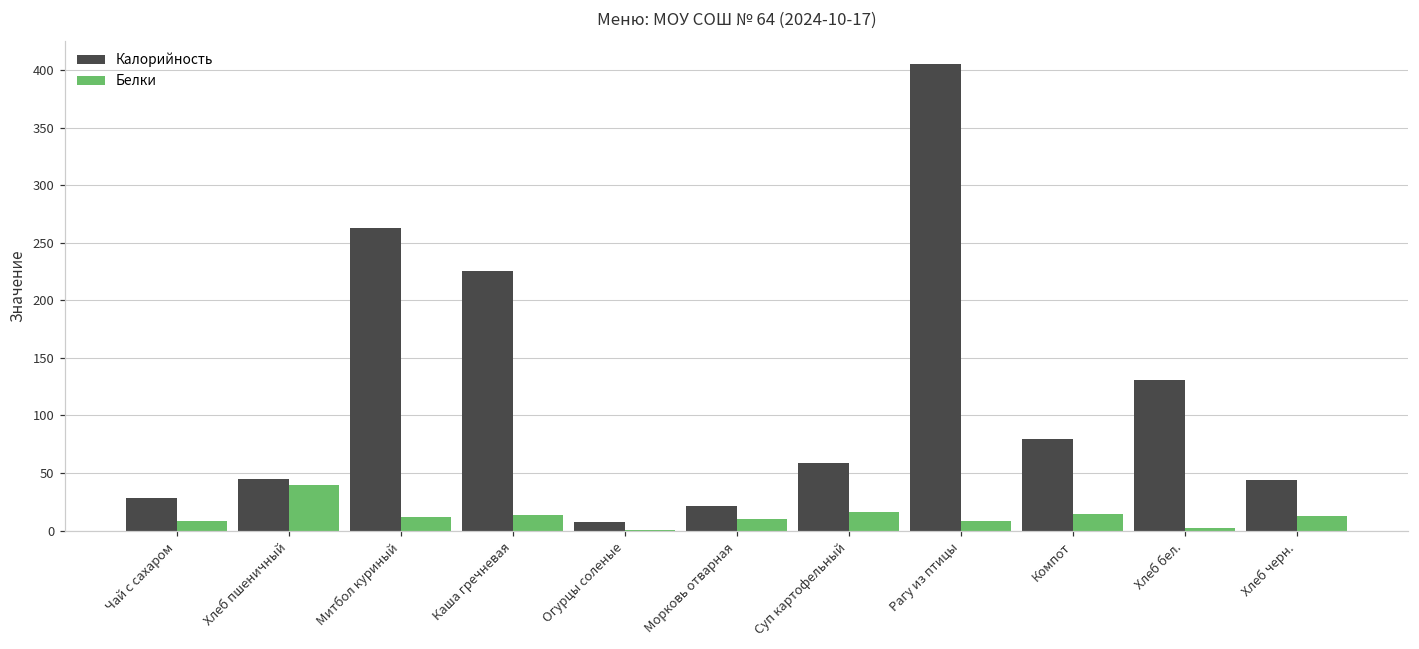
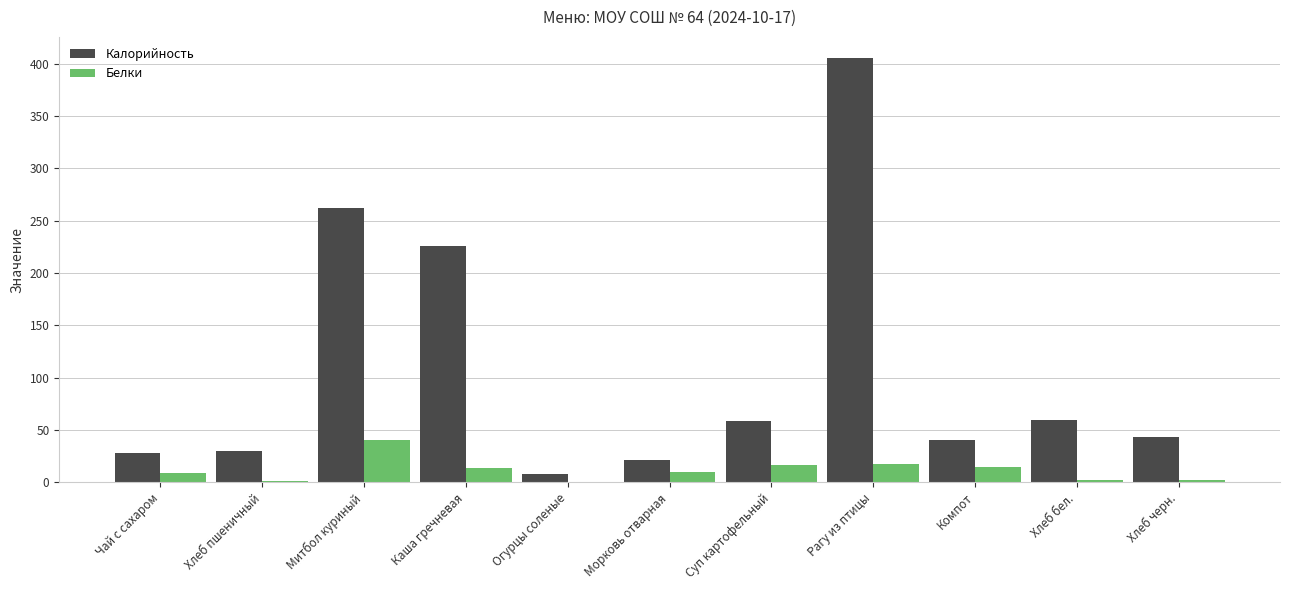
  {
    "Калорийность": {
      "Чай с сахаром": 28,
-     "Хлеб пшеничный": 44,
+     "Хлеб пшеничный": 30,
      "Митбол куриный": 263,
      "Каша гречневая": 226,
      "Огурцы соленые": 8,
      "Морковь отварная": 21,
      "Суп картофельный": 58,
      "Рагу из птицы": 405,
-     "Компот": 80,
-     "Хлеб бел.": 131,
+     "Компот": 40,
+     "Хлеб бел.": 60,
      "Хлеб черн.": 44
    },
    "Белки": {
      "Чай с сахаром": 9,
-     "Хлеб пшеничный": 40,
-     "Митбол куриный": 11,
+     "Хлеб пшеничный": 1,
+     "Митбол куриный": 41,
      "Каша гречневая": 13,
      "Морковь отварная": 10,
      "Суп картофельный": 16,
-     "Рагу из птицы": 8,
+     "Рагу из птицы": 18,
      "Компот": 14,
-     "Хлеб черн.": 13
+     "Хлеб черн.": 2
    }
  }
